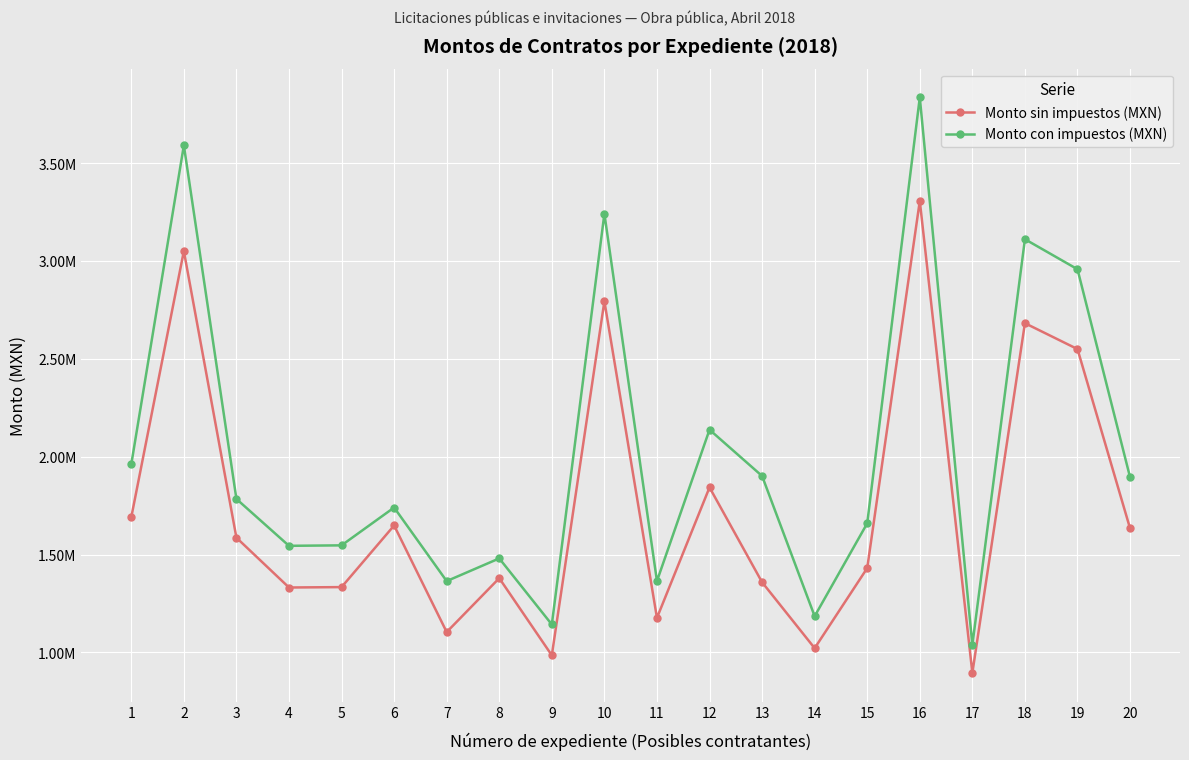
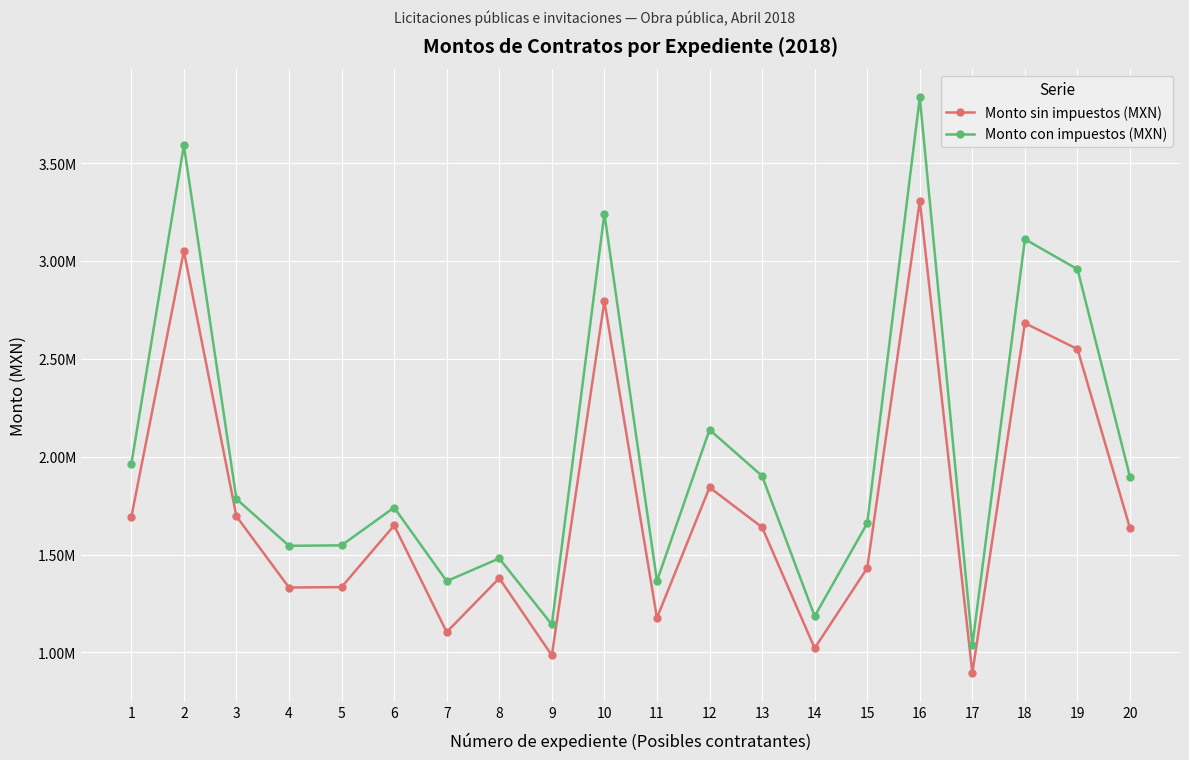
  {
    "Monto sin impuestos (MXN)": {
      "1": 1690000,
      "2": 3050000,
-     "3": 1590000,
+     "3": 1700000,
      "4": 1330000,
      "5": 1330000,
      "6": 1650000,
      "7": 1100000,
      "8": 1380000,
      "9": 990000,
      "10": 2790000,
      "11": 1180000,
      "12": 1840000,
-     "13": 1360000,
+     "13": 1640000,
      "14": 1020000,
      "15": 1430000,
      "16": 3310000,
      "17": 890000,
      "18": 2680000,
      "19": 2550000,
      "20": 1630000
    },
    "Monto con impuestos (MXN)": {
      "1": 1960000,
      "2": 3590000,
      "3": 1780000,
      "4": 1540000,
      "5": 1550000,
      "6": 1740000,
      "7": 1360000,
      "8": 1480000,
      "9": 1140000,
      "10": 3240000,
      "11": 1360000,
      "12": 2140000,
      "13": 1900000,
      "14": 1180000,
      "15": 1660000,
      "16": 3840000,
      "17": 1040000,
      "18": 3110000,
      "19": 2960000,
      "20": 1900000
    }
  }
